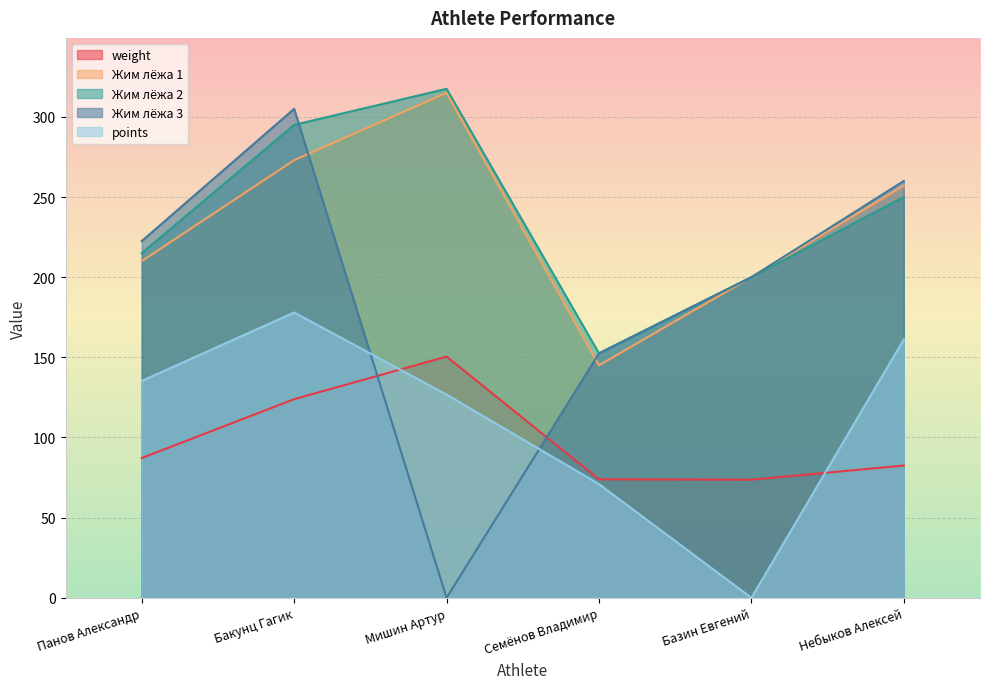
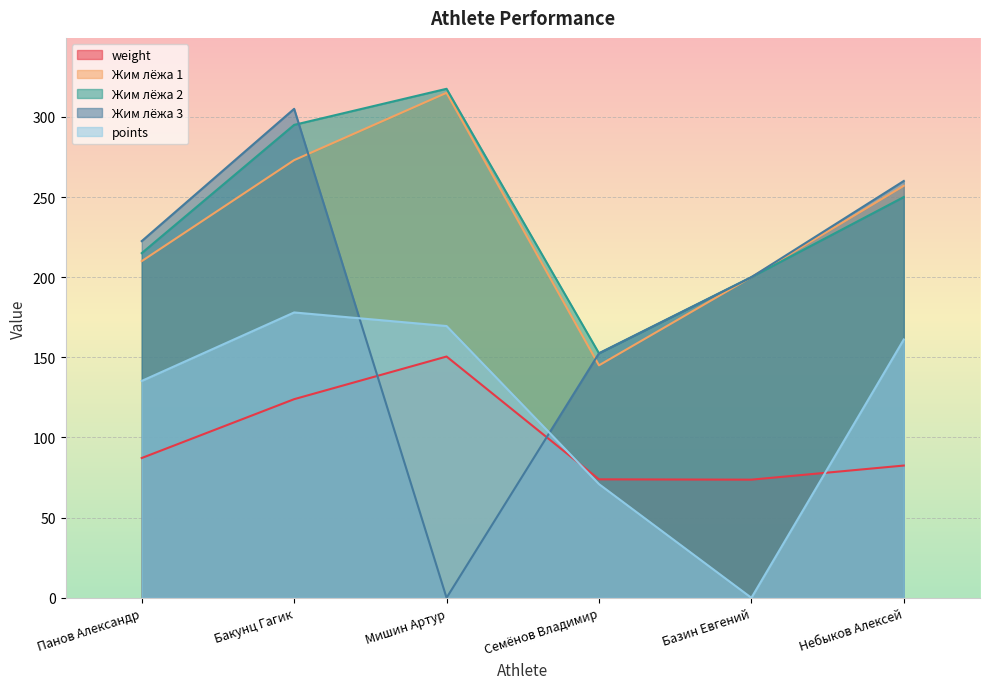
  {
    "weight": {
      "Панов Александр": 87,
      "Бакунц Гагик": 124,
      "Мишин Артур": 151,
      "Семёнов Владимир": 74,
      "Базин Евгений": 74,
      "Небыков Алексей": 83
    },
    "Жим лёжа 1": {
      "Панов Александр": 210,
      "Бакунц Гагик": 273,
      "Мишин Артур": 315,
      "Семёнов Владимир": 145,
      "Небыков Алексей": 257
    },
    "points": {
      "Панов Александр": 135,
      "Бакунц Гагик": 178,
-     "Мишин Артур": 127,
+     "Мишин Артур": 170,
      "Семёнов Владимир": 71,
      "Базин Евгений": 0,
      "Небыков Алексей": 161
    }
  }
